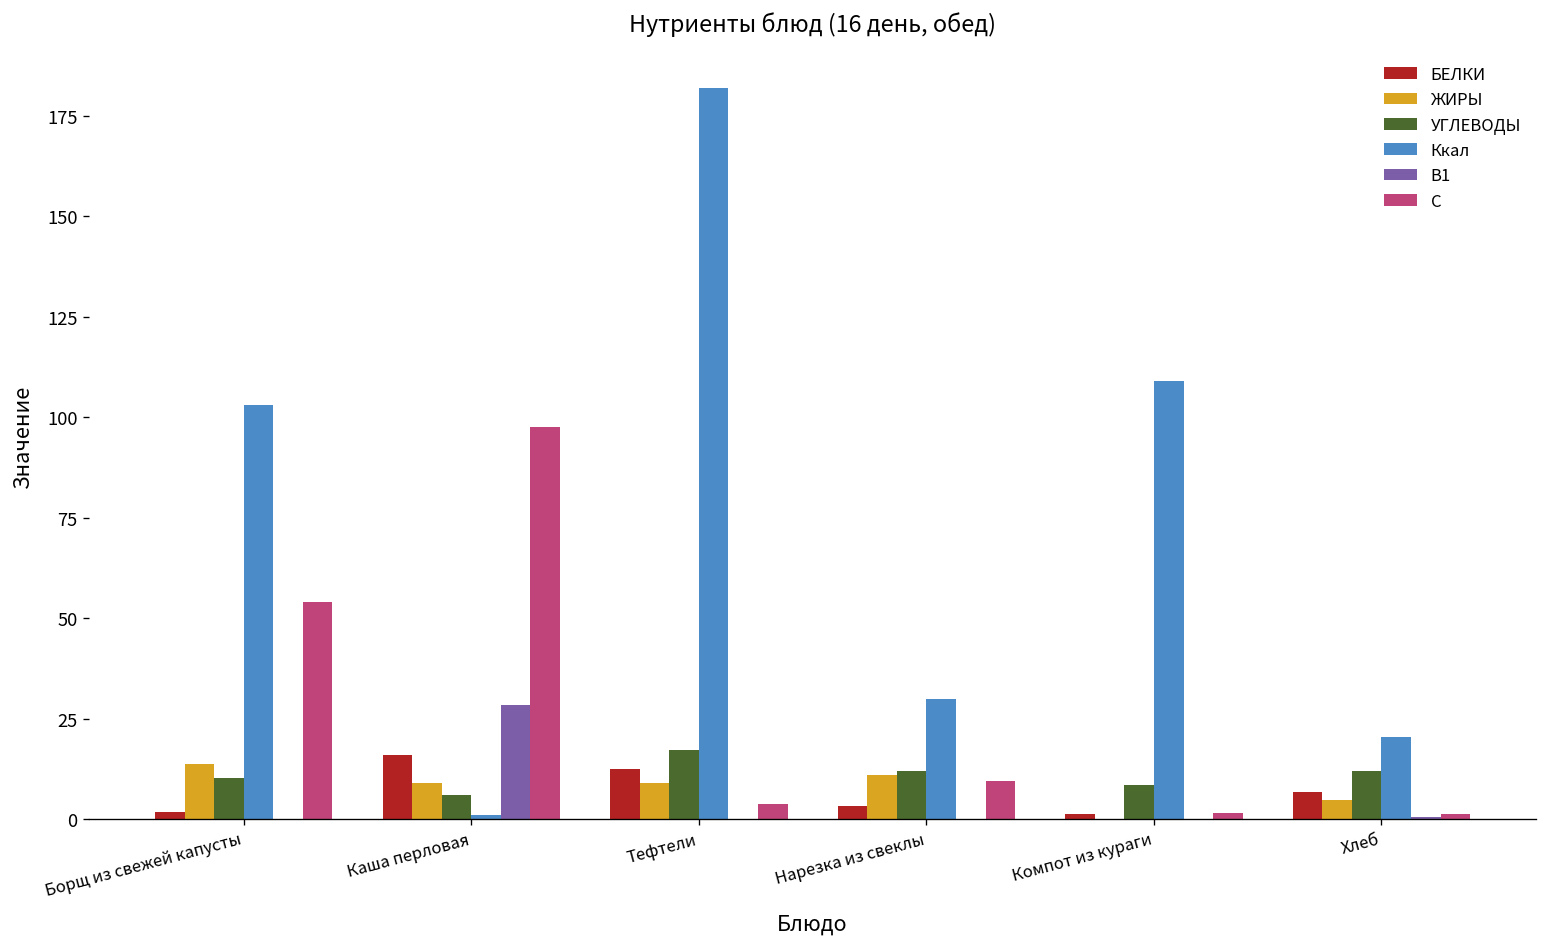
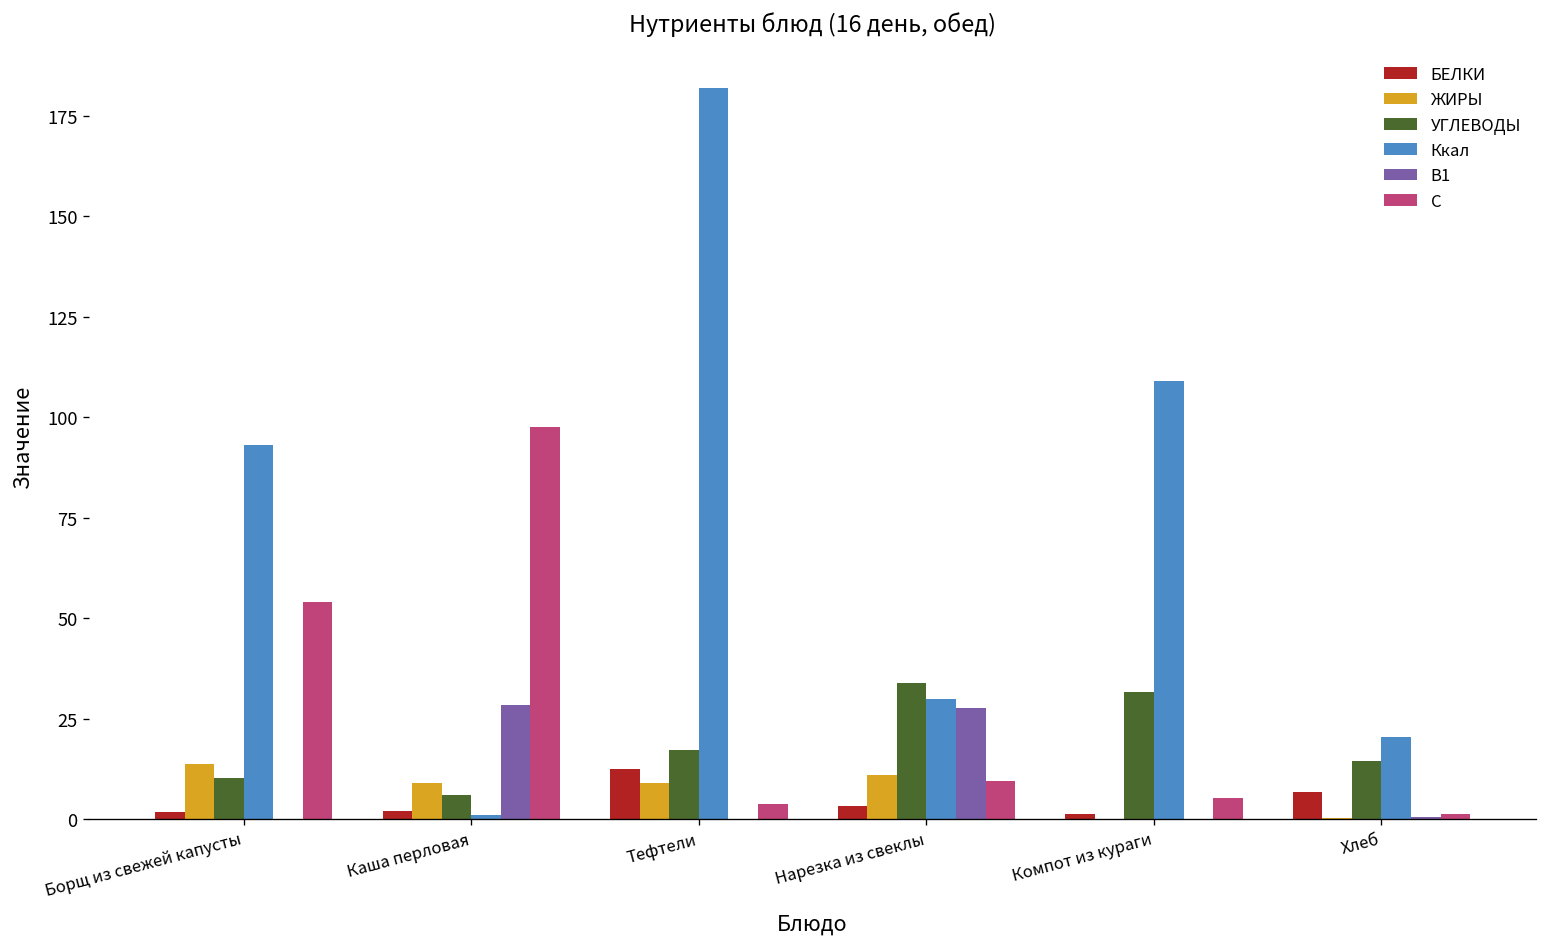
  {
    "БЕЛКИ": {
      "Борщ из свежей капусты": 2,
-     "Каша перловая": 16,
+     "Каша перловая": 2,
      "Тефтели": 12,
      "Нарезка из свеклы": 3,
      "Компот из кураги": 1,
      "Хлеб": 7
    },
    "ЖИРЫ": {
      "Борщ из свежей капусты": 14,
      "Каша перловая": 9,
      "Тефтели": 9,
      "Нарезка из свеклы": 11,
      "Компот из кураги": 0,
-     "Хлеб": 5
+     "Хлеб": 0
    },
    "УГЛЕВОДЫ": {
      "Борщ из свежей капусты": 10,
      "Каша перловая": 6,
      "Тефтели": 17,
-     "Нарезка из свеклы": 12,
-     "Компот из кураги": 9,
-     "Хлеб": 12
+     "Нарезка из свеклы": 34,
+     "Компот из кураги": 32,
+     "Хлеб": 14
    },
    "Ккал": {
-     "Борщ из свежей капусты": 103,
+     "Борщ из свежей капусты": 93,
      "Каша перловая": 1,
      "Тефтели": 182,
      "Нарезка из свеклы": 30,
      "Компот из кураги": 109,
      "Хлеб": 20
    },
    "В1": {
      "Каша перловая": 28,
-     "Нарезка из свеклы": 0
+     "Нарезка из свеклы": 28
    },
    "С": {
      "Борщ из свежей капусты": 54,
      "Каша перловая": 98,
      "Тефтели": 4,
      "Нарезка из свеклы": 10,
-     "Компот из кураги": 1,
+     "Компот из кураги": 5,
      "Хлеб": 1
    }
  }
